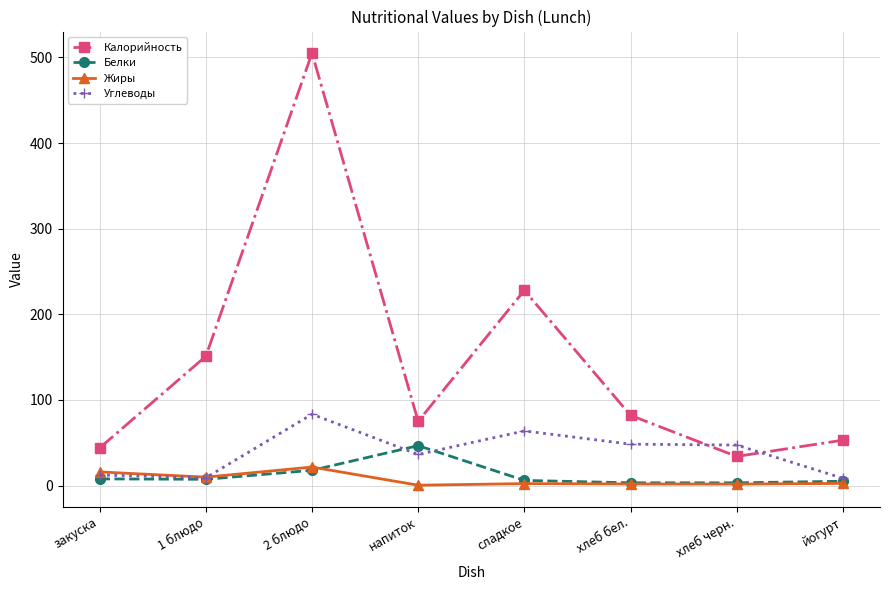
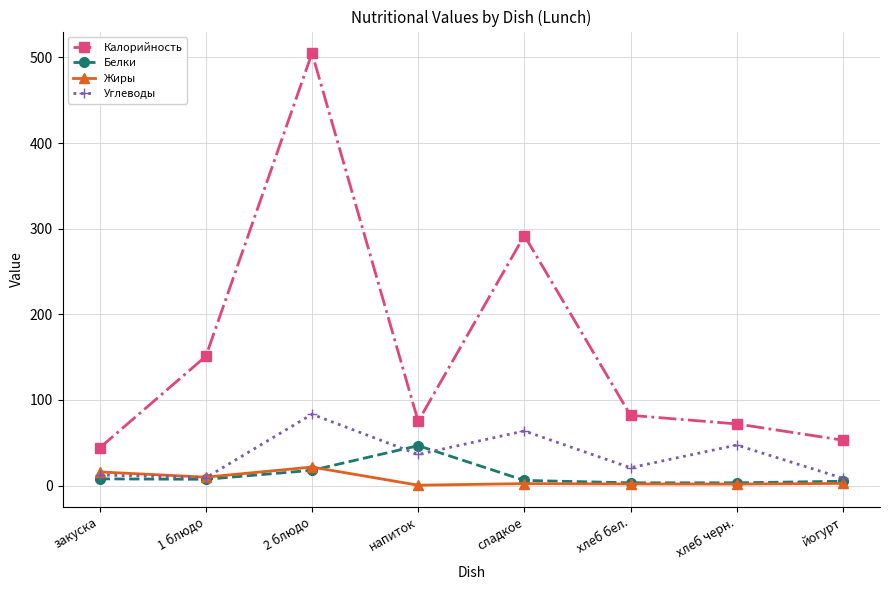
  {
    "Калорийность": {
      "закуска": 40,
      "1 блюдо": 150,
      "2 блюдо": 510,
      "напиток": 80,
-     "сладкое": 230,
+     "сладкое": 290,
      "хлеб бел.": 80,
-     "хлеб черн.": 30,
+     "хлеб черн.": 70,
      "йогурт": 50
    },
    "Белки": {
      "закуска": 10,
      "2 блюдо": 20,
      "напиток": 50,
      "сладкое": 10
    },
    "Жиры": {
      "закуска": 20,
      "2 блюдо": 20,
      "напиток": 0,
      "сладкое": 0
    },
    "Углеводы": {
      "закуска": 10,
      "2 блюдо": 80,
      "напиток": 40,
      "сладкое": 60,
-     "хлеб бел.": 50,
+     "хлеб бел.": 20,
      "хлеб черн.": 50,
      "йогурт": 10
    }
  }
